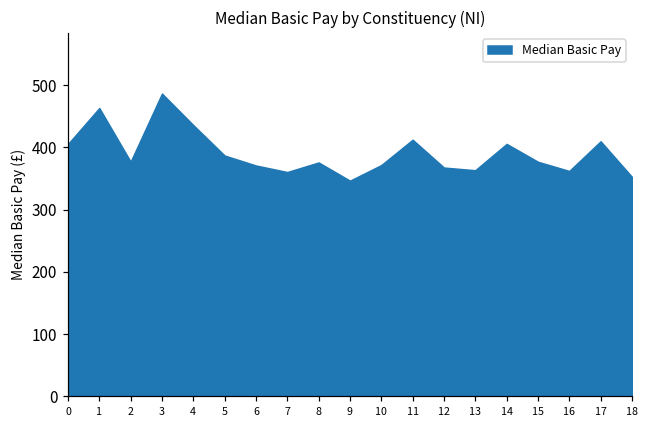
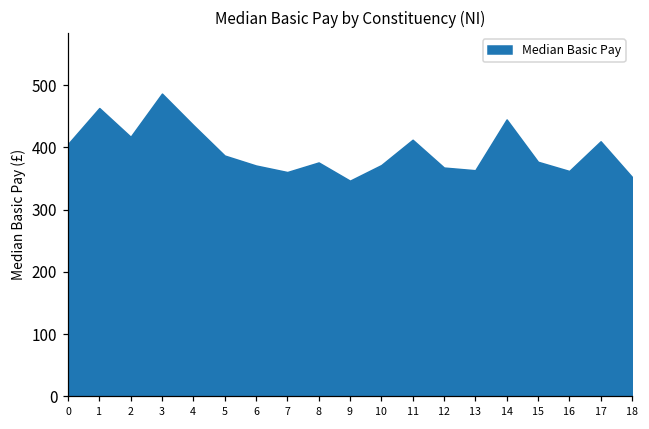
  {
    "0": 410,
    "1": 460,
-   "2": 380,
+   "2": 420,
    "3": 490,
    "4": 440,
    "5": 390,
    "6": 370,
    "7": 360,
    "8": 380,
    "9": 350,
    "10": 370,
    "11": 410,
    "12": 370,
    "13": 360,
-   "14": 410,
+   "14": 440,
    "15": 380,
    "16": 360,
    "17": 410,
    "18": 350
  }
